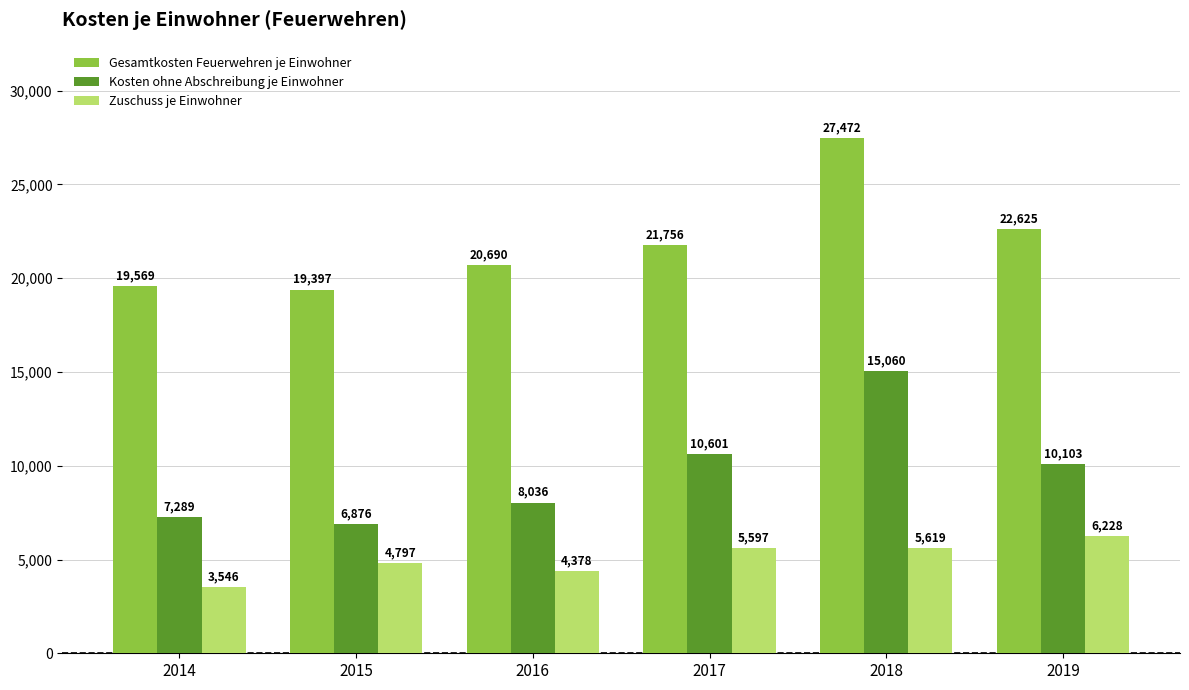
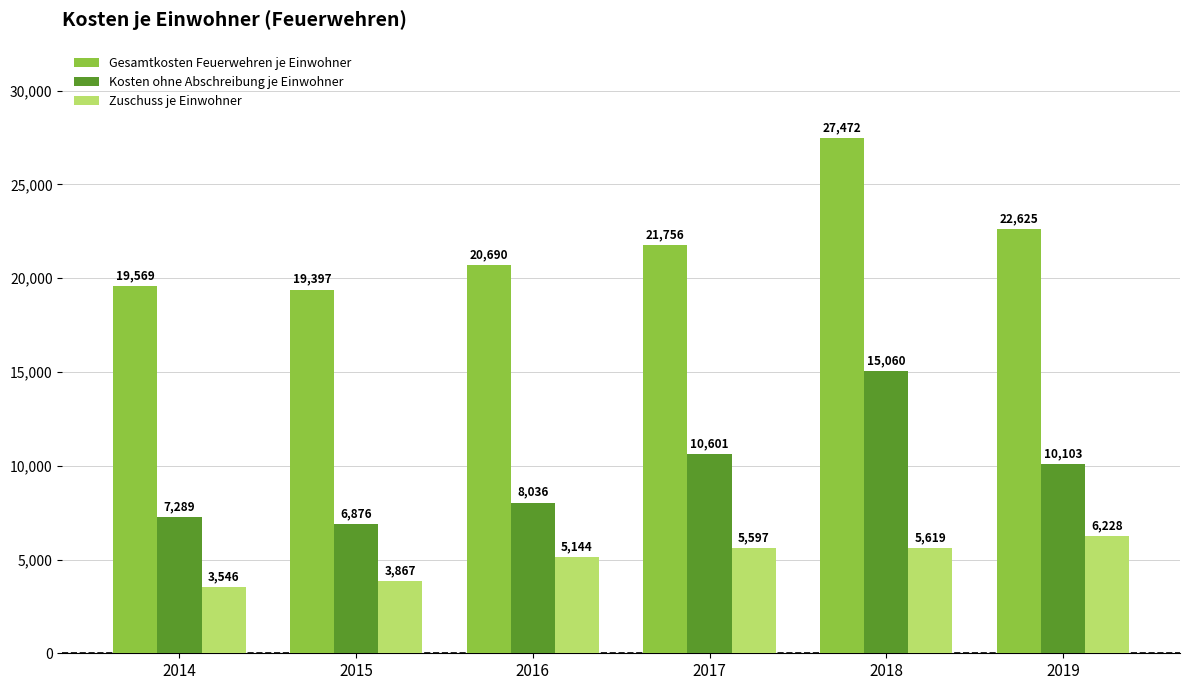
  {
    "Gesamtkosten Feuerwehren je Einwohner": {
      "2014": "19,569",
      "2015": "19,397",
      "2016": "20,690",
      "2017": "21,756",
      "2018": "27,472",
      "2019": "22,625"
    },
    "Kosten ohne Abschreibung je Einwohner": {
      "2014": "7,289",
      "2015": "6,876",
      "2016": "8,036",
      "2017": "10,601",
      "2018": "15,060",
      "2019": "10,103"
    },
    "Zuschuss je Einwohner": {
      "2014": "3,546",
-     "2015": "4,797",
-     "2016": "4,378",
+     "2015": "3,867",
+     "2016": "5,144",
      "2017": "5,597",
      "2018": "5,619",
      "2019": "6,228"
    }
  }
